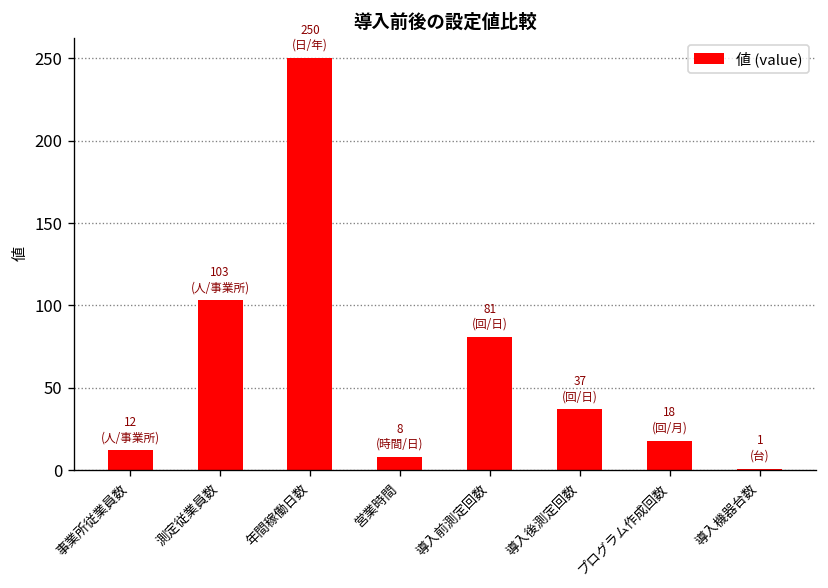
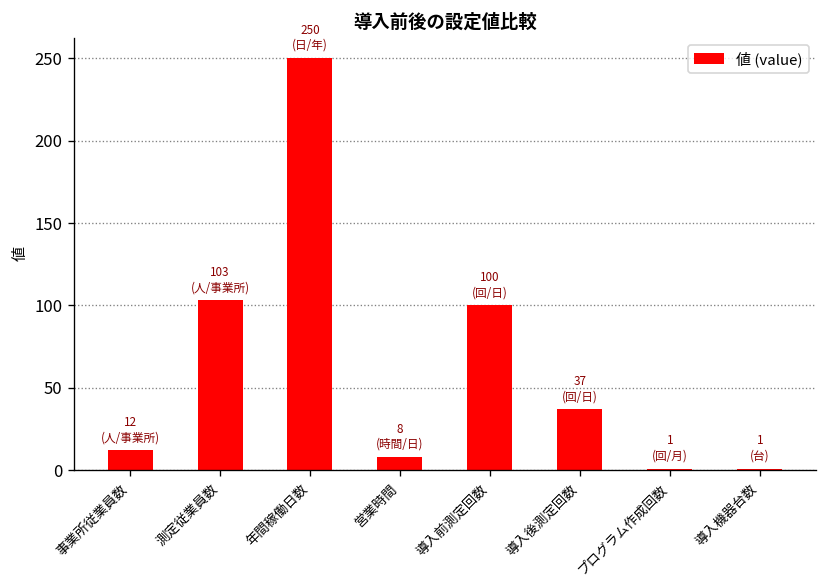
  {
    "事業所従業員数": 12,
    "測定従業員数": 103,
    "年間稼働日数": 250,
    "営業時間": 8,
-   "導入前測定回数": 81,
+   "導入前測定回数": 100,
    "導入後測定回数": 37,
-   "プログラム作成回数": 18,
+   "プログラム作成回数": 1,
    "導入機器台数": 1
  }
